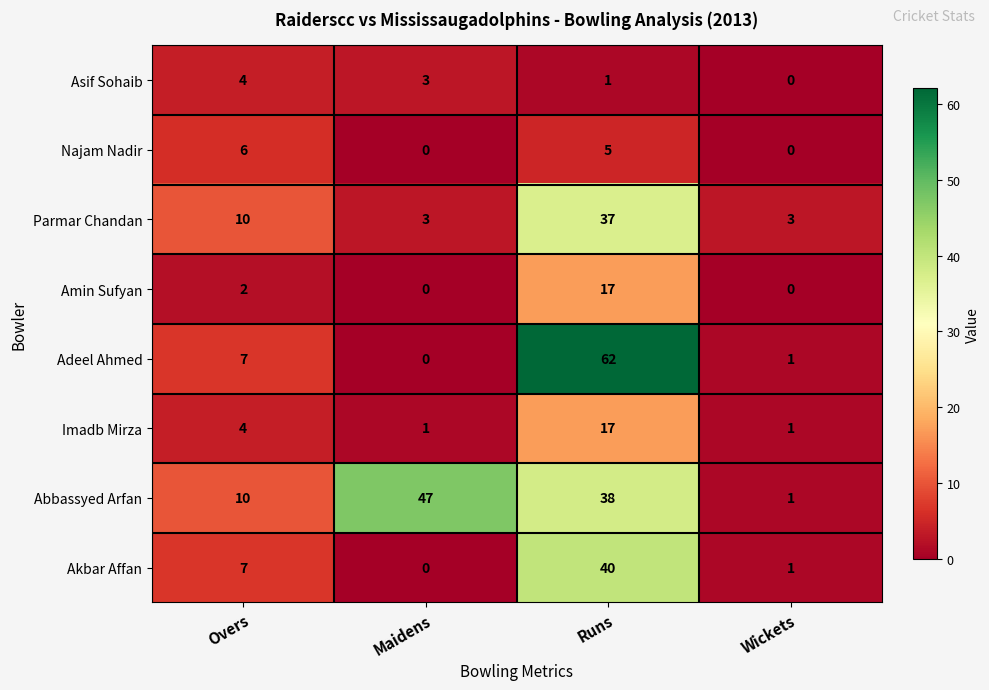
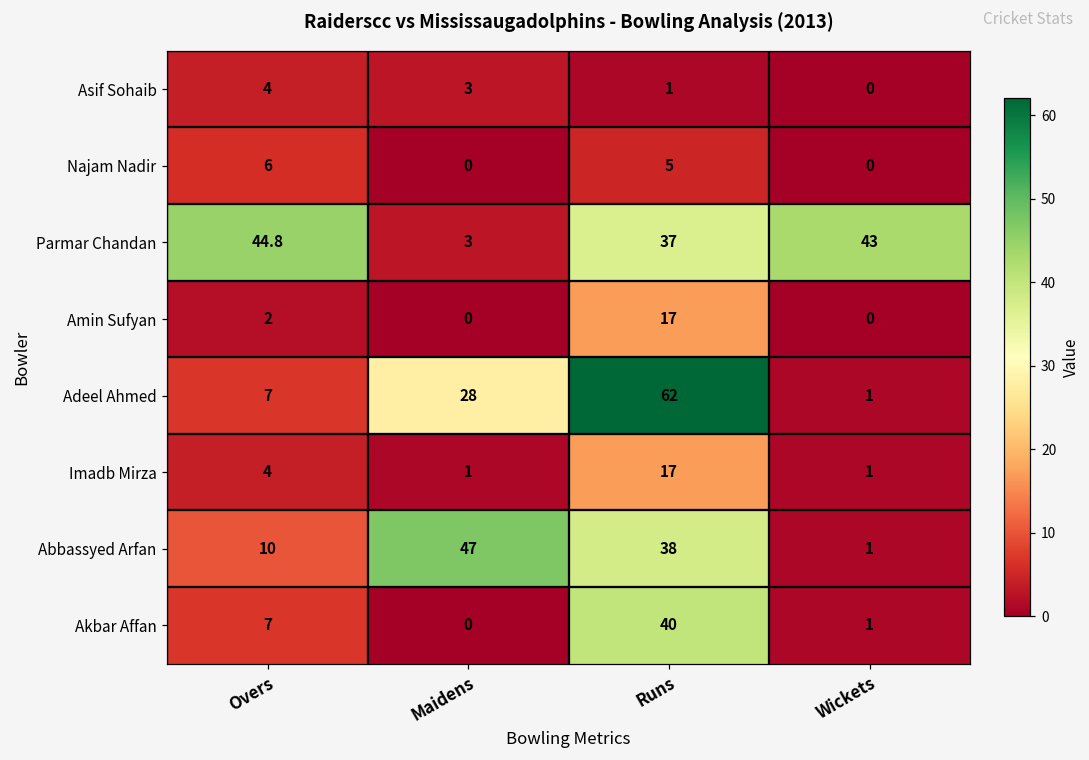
  {
    "Asif Sohaib": {
      "Overs": 4,
      "Maidens": 3,
      "Runs": 1,
      "Wickets": 0
    },
    "Najam Nadir": {
      "Overs": 6,
      "Maidens": 0,
      "Runs": 5,
      "Wickets": 0
    },
    "Parmar Chandan": {
-     "Overs": 10,
+     "Overs": 44.8,
      "Maidens": 3,
      "Runs": 37,
-     "Wickets": 3
+     "Wickets": 43
    },
    "Amin Sufyan": {
      "Overs": 2,
      "Maidens": 0,
      "Runs": 17,
      "Wickets": 0
    },
    "Adeel Ahmed": {
      "Overs": 7,
-     "Maidens": 0,
+     "Maidens": 28,
      "Runs": 62,
      "Wickets": 1
    },
    "Imadb Mirza": {
      "Overs": 4,
      "Maidens": 1,
      "Runs": 17,
      "Wickets": 1
    },
    "Abbassyed Arfan": {
      "Overs": 10,
      "Maidens": 47,
      "Runs": 38,
      "Wickets": 1
    },
    "Akbar Affan": {
      "Overs": 7,
      "Maidens": 0,
      "Runs": 40,
      "Wickets": 1
    }
  }
